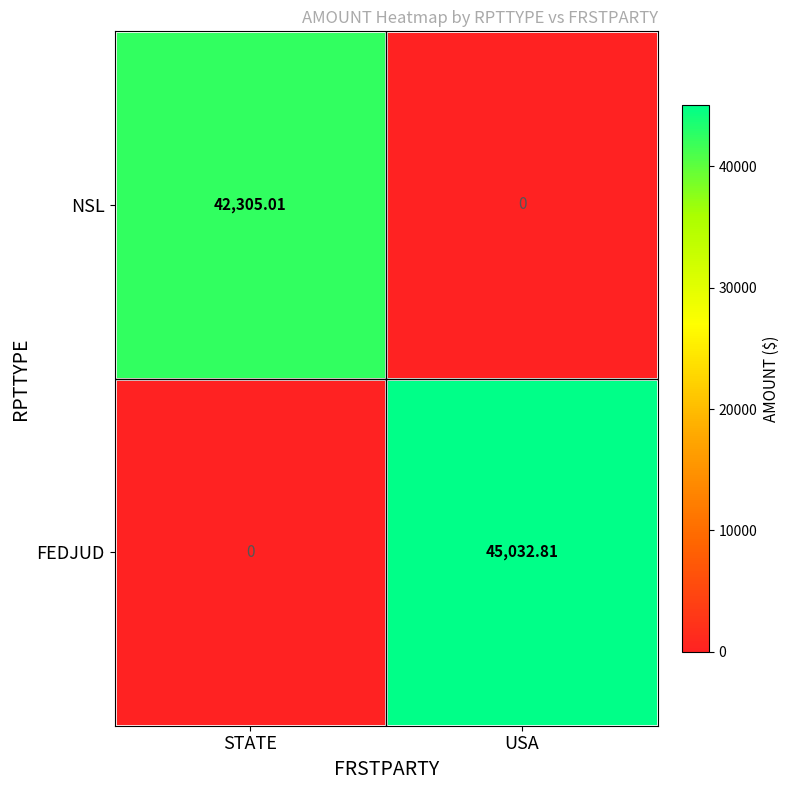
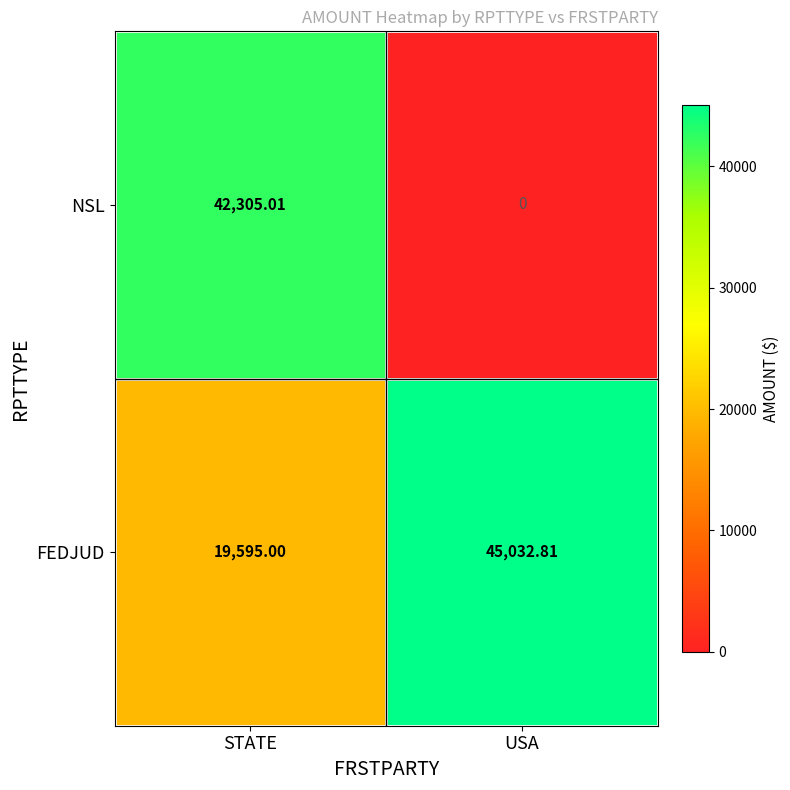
  {
    "NSL": {
      "STATE": "42,305.01",
      "USA": "0"
    },
    "FEDJUD": {
-     "STATE": "0",
+     "STATE": "19,595.00",
      "USA": "45,032.81"
    }
  }
